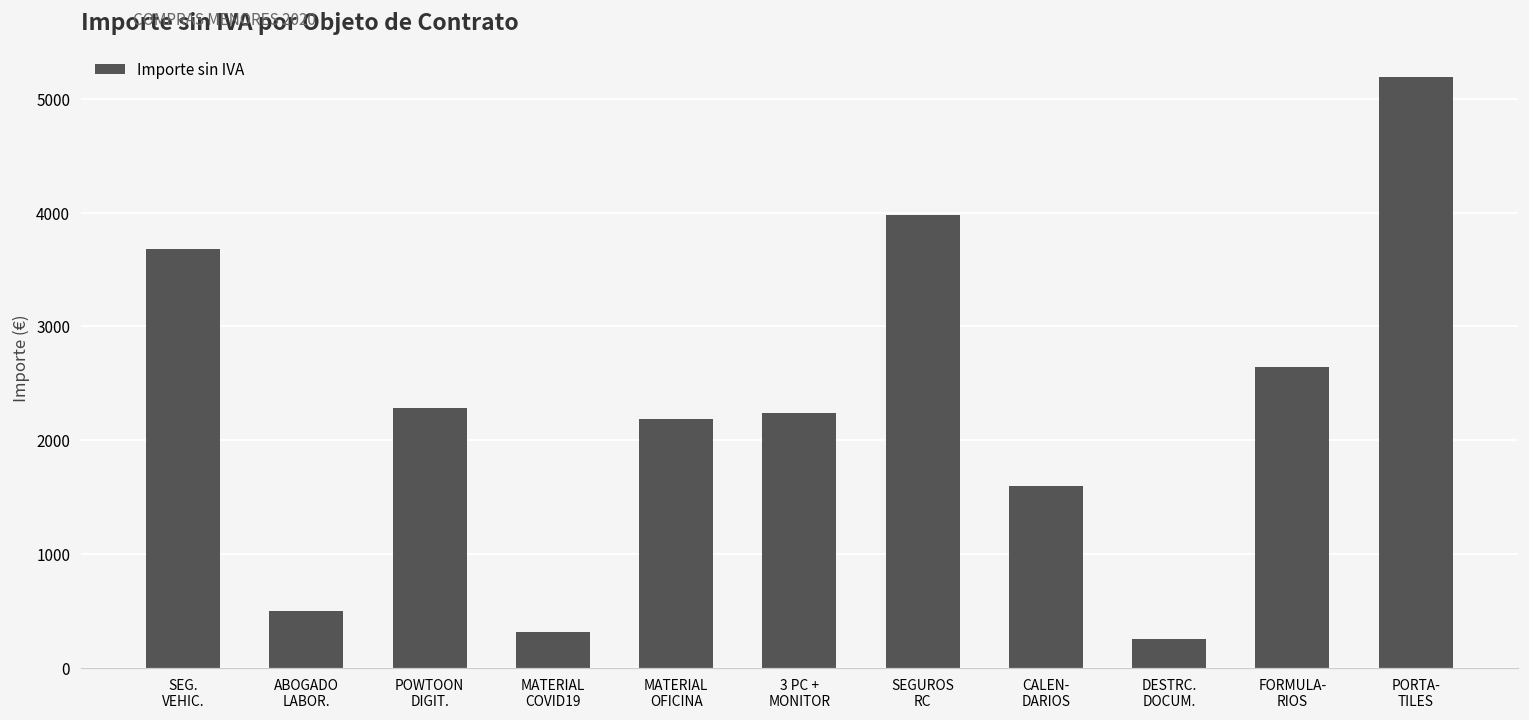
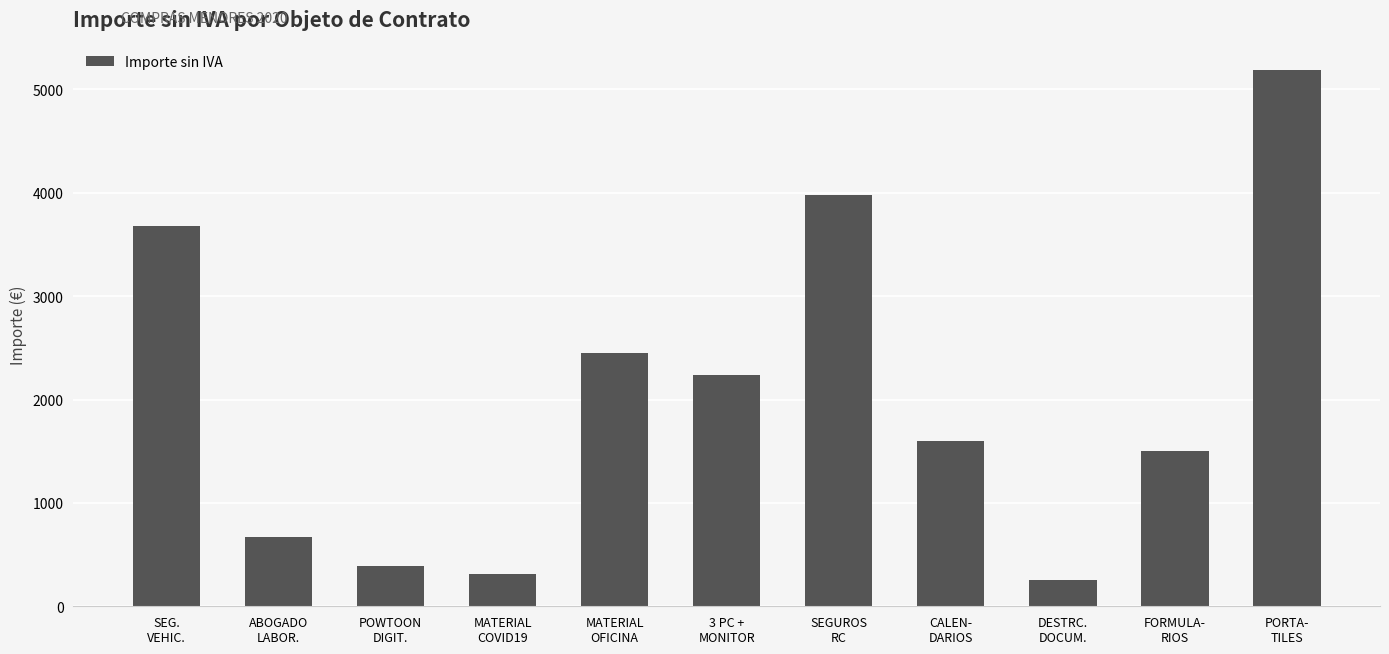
  {
    "SEG. VEHIC.": 3680,
-   "ABOGADO LABOR.": 500,
-   "POWTOON DIGIT.": 2280,
+   "ABOGADO LABOR.": 670,
+   "POWTOON DIGIT.": 380,
    "MATERIAL COVID19": 310,
-   "MATERIAL OFICINA": 2180,
+   "MATERIAL OFICINA": 2450,
    "3 PC + MONITOR": 2240,
    "SEGUROS RC": 3980,
    "CALEN- DARIOS": 1600,
    "DESTRC. DOCUM.": 250,
-   "FORMULA- RIOS": 2650,
+   "FORMULA- RIOS": 1500,
    "PORTA- TILES": 5190
  }
